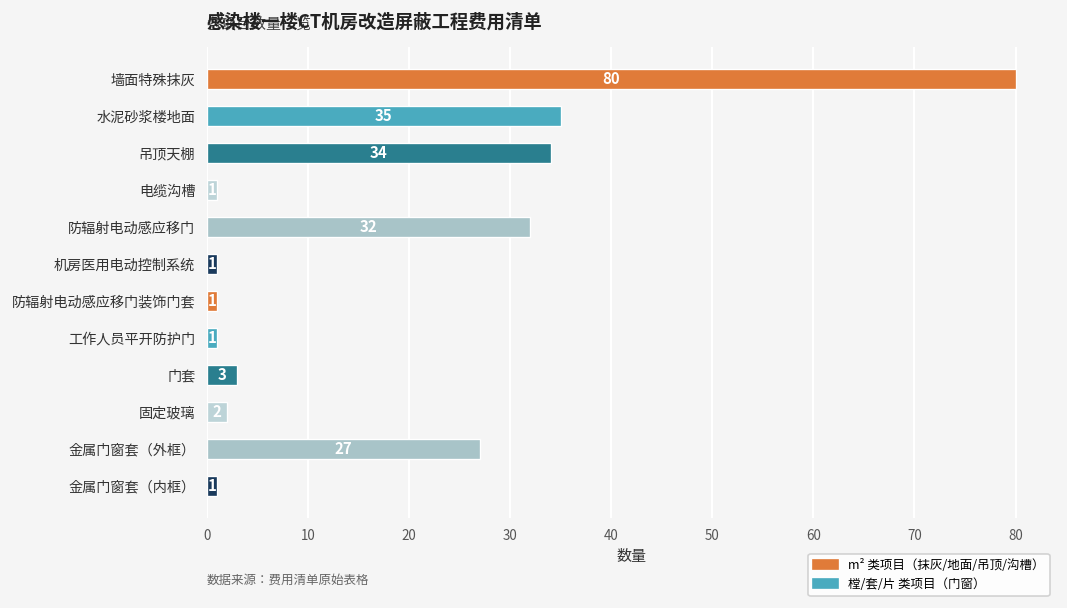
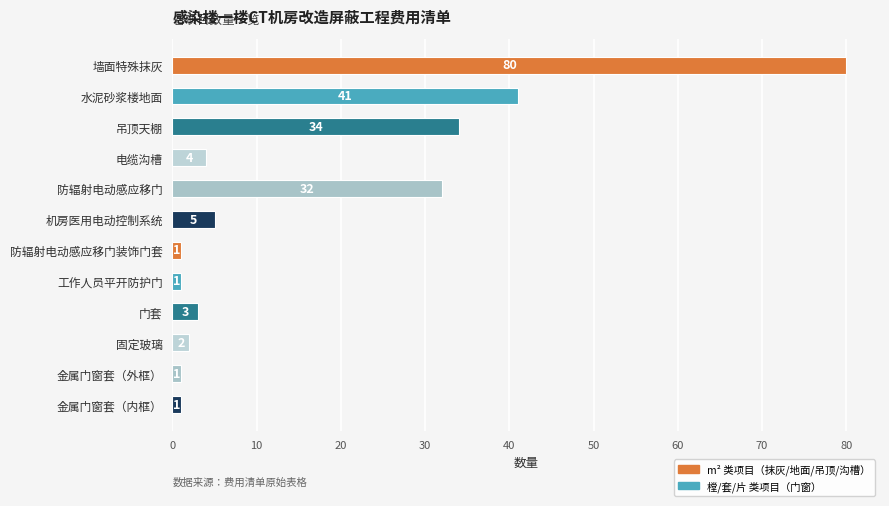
  {
    "墙面特殊抹灰": 80,
-   "水泥砂浆楼地面": 35,
+   "水泥砂浆楼地面": 41,
    "吊顶天棚": 34,
-   "电缆沟槽": 1,
+   "电缆沟槽": 4,
    "防辐射电动感应移门": 32,
-   "机房医用电动控制系统": 1,
+   "机房医用电动控制系统": 5,
    "防辐射电动感应移门装饰门套": 1,
    "工作人员平开防护门": 1,
    "门套": 3,
    "固定玻璃": 2,
-   "金属门窗套（外框）": 27,
+   "金属门窗套（外框）": 1,
    "金属门窗套（内框）": 1
  }
